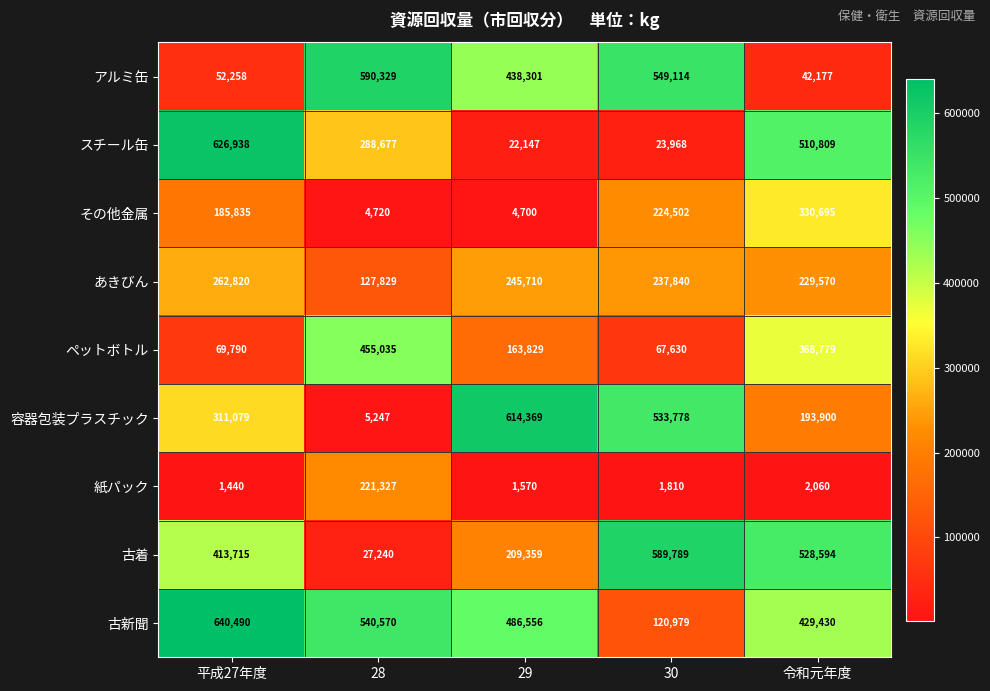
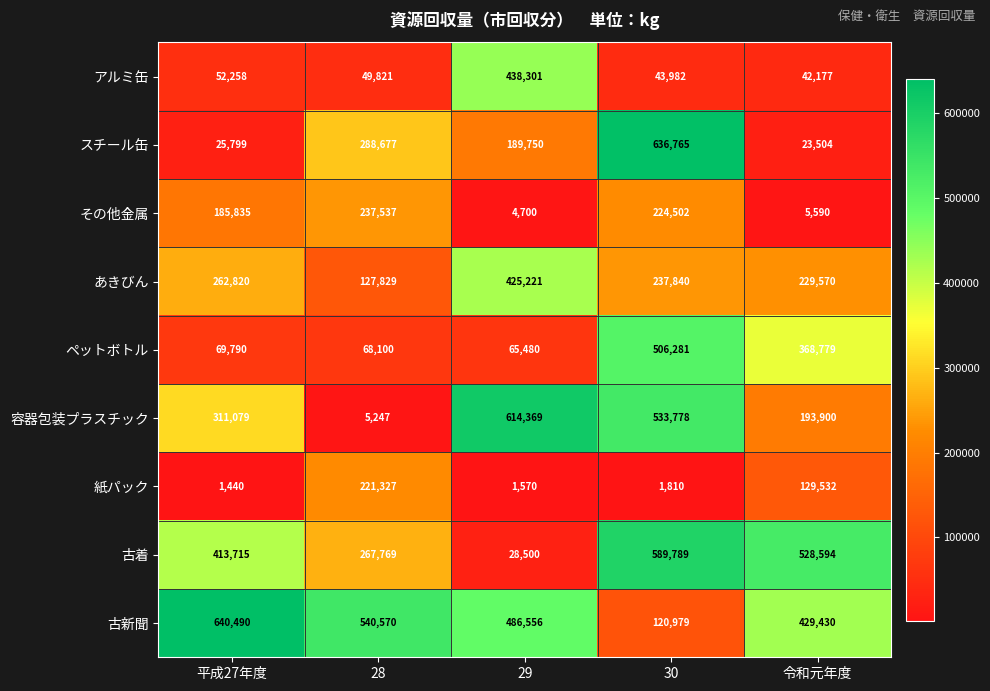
  {
    "アルミ缶": {
      "平成27年度": "52,258",
-     "28": "590,329",
+     "28": "49,821",
      "29": "438,301",
-     "30": "549,114",
+     "30": "43,982",
      "令和元年度": "42,177"
    },
    "スチール缶": {
-     "平成27年度": "626,938",
+     "平成27年度": "25,799",
      "28": "288,677",
-     "29": "22,147",
-     "30": "23,968",
-     "令和元年度": "510,809"
+     "29": "189,750",
+     "30": "636,765",
+     "令和元年度": "23,504"
    },
    "その他金属": {
      "平成27年度": "185,835",
-     "28": "4,720",
+     "28": "237,537",
      "29": "4,700",
      "30": "224,502",
-     "令和元年度": "330,695"
+     "令和元年度": "5,590"
    },
    "あきびん": {
      "平成27年度": "262,820",
      "28": "127,829",
-     "29": "245,710",
+     "29": "425,221",
      "30": "237,840",
      "令和元年度": "229,570"
    },
    "ペットボトル": {
      "平成27年度": "69,790",
-     "28": "455,035",
-     "29": "163,829",
-     "30": "67,630",
+     "28": "68,100",
+     "29": "65,480",
+     "30": "506,281",
      "令和元年度": "368,779"
    },
    "容器包装プラスチック": {
      "平成27年度": "311,079",
      "28": "5,247",
      "29": "614,369",
      "30": "533,778",
      "令和元年度": "193,900"
    },
    "紙パック": {
      "平成27年度": "1,440",
      "28": "221,327",
      "29": "1,570",
      "30": "1,810",
-     "令和元年度": "2,060"
+     "令和元年度": "129,532"
    },
    "古着": {
      "平成27年度": "413,715",
-     "28": "27,240",
-     "29": "209,359",
+     "28": "267,769",
+     "29": "28,500",
      "30": "589,789",
      "令和元年度": "528,594"
    },
    "古新聞": {
      "平成27年度": "640,490",
      "28": "540,570",
      "29": "486,556",
      "30": "120,979",
      "令和元年度": "429,430"
    }
  }
